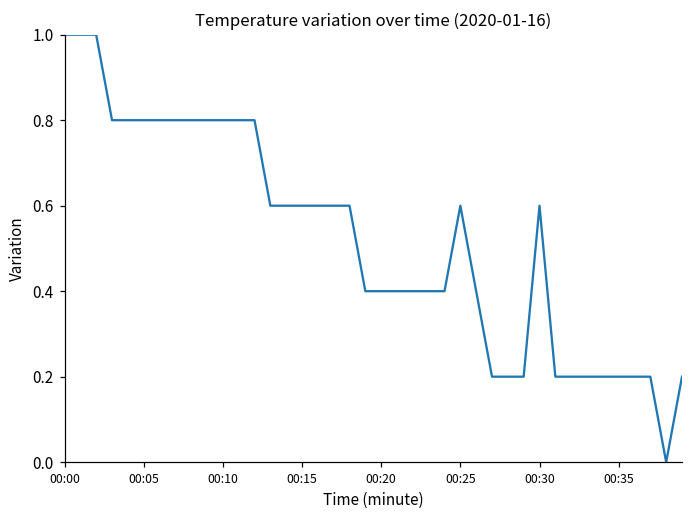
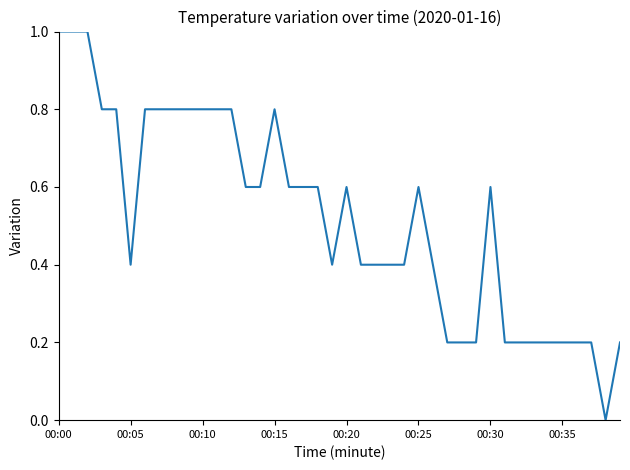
  {
    "00:00": 1.00,
-   "00:05": 0.80,
+   "00:05": 0.40,
    "00:10": 0.80,
-   "00:15": 0.60,
-   "00:20": 0.40,
+   "00:15": 0.80,
+   "00:20": 0.60,
    "00:25": 0.60,
    "00:30": 0.60,
    "00:35": 0.20
  }
